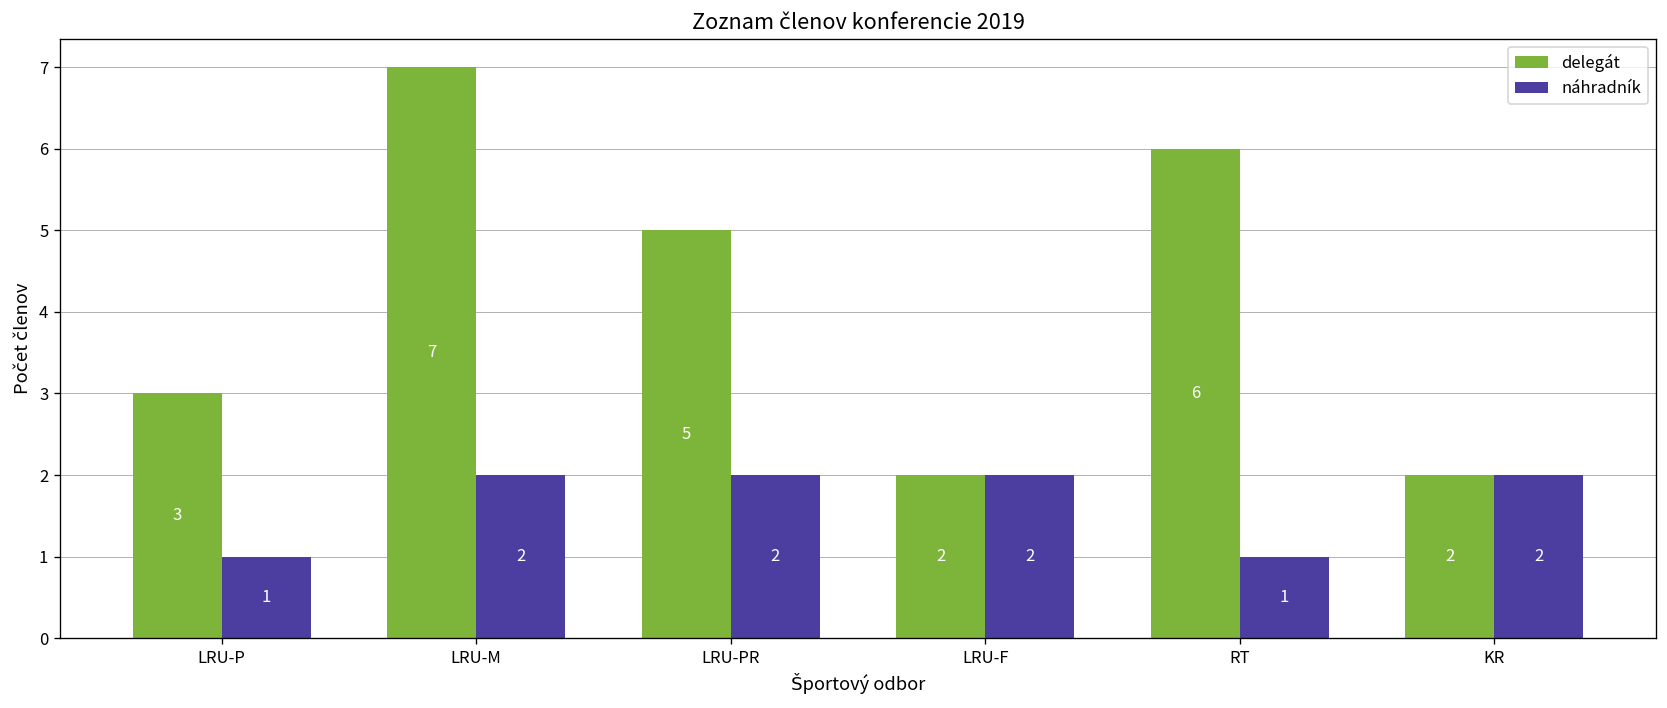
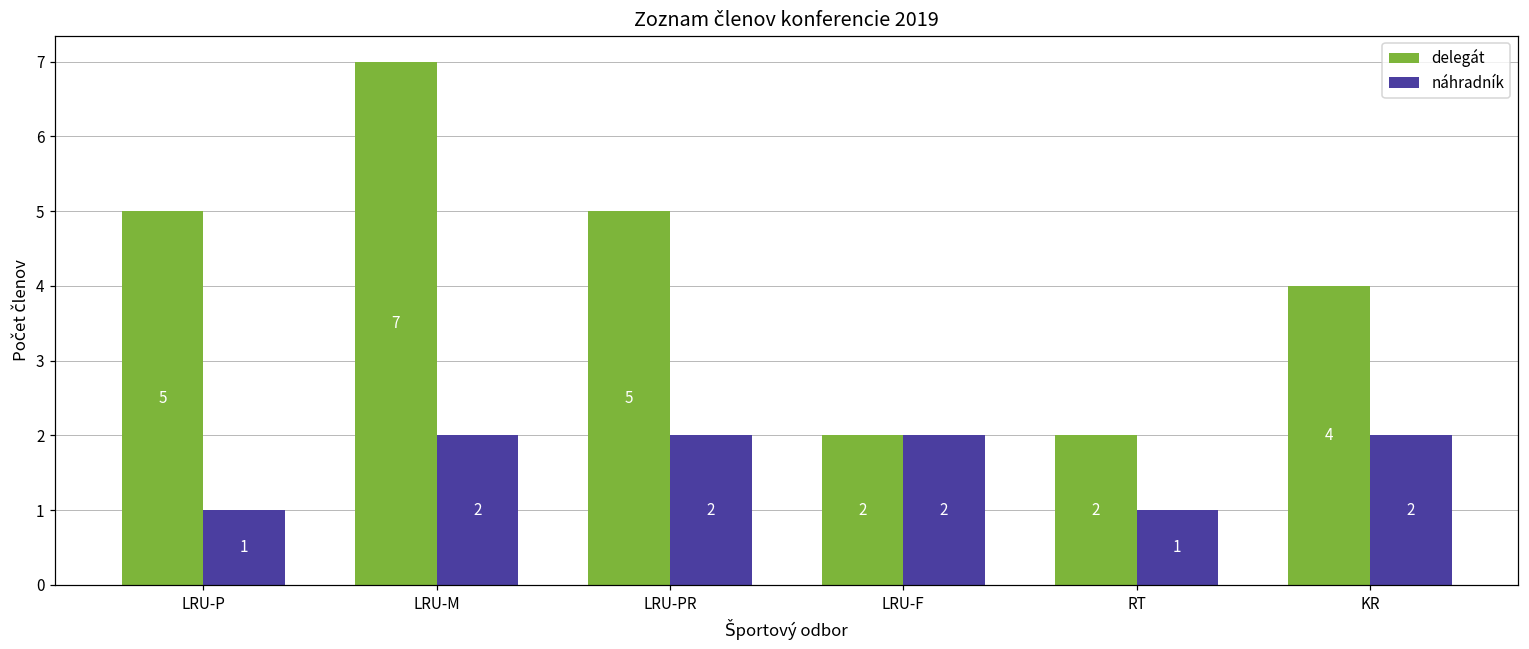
  {
    "delegát": {
-     "LRU-P": 3,
+     "LRU-P": 5,
      "LRU-M": 7,
      "LRU-PR": 5,
      "LRU-F": 2,
-     "RT": 6,
-     "KR": 2
+     "RT": 2,
+     "KR": 4
    },
    "náhradník": {
      "LRU-P": 1,
      "LRU-M": 2,
      "LRU-PR": 2,
      "LRU-F": 2,
      "RT": 1,
      "KR": 2
    }
  }
